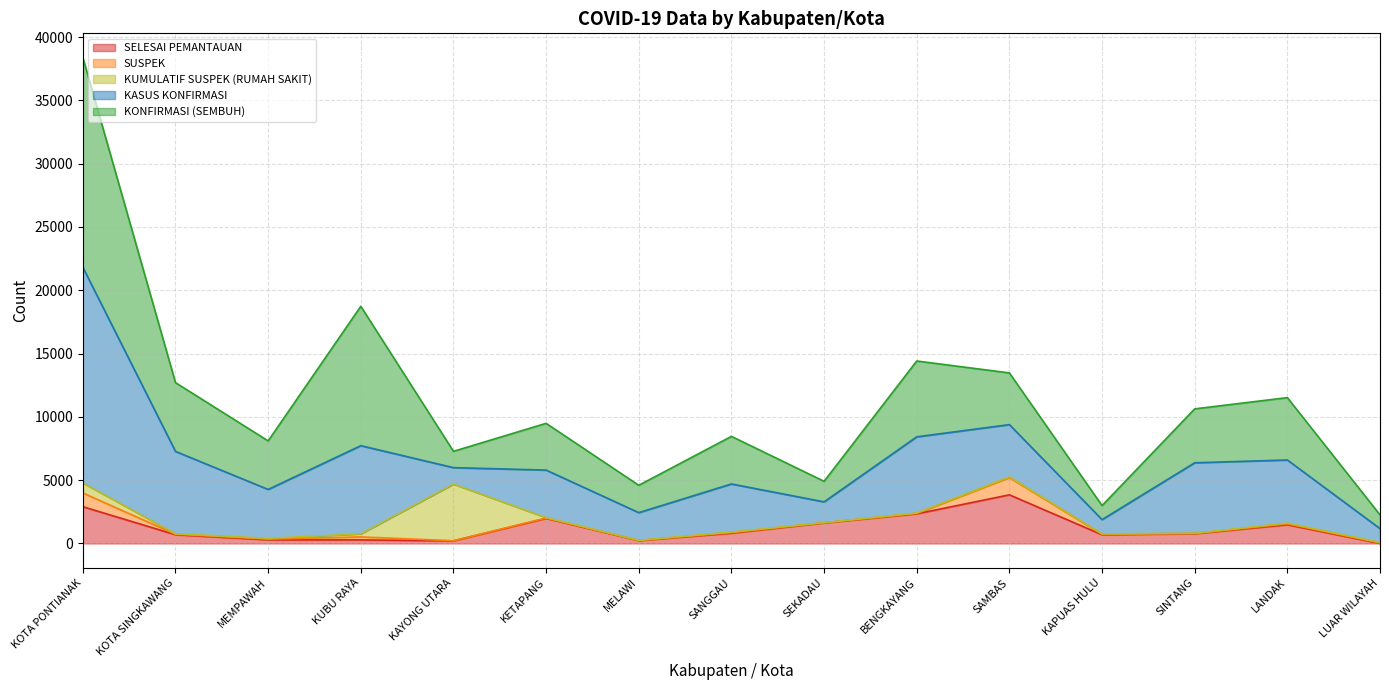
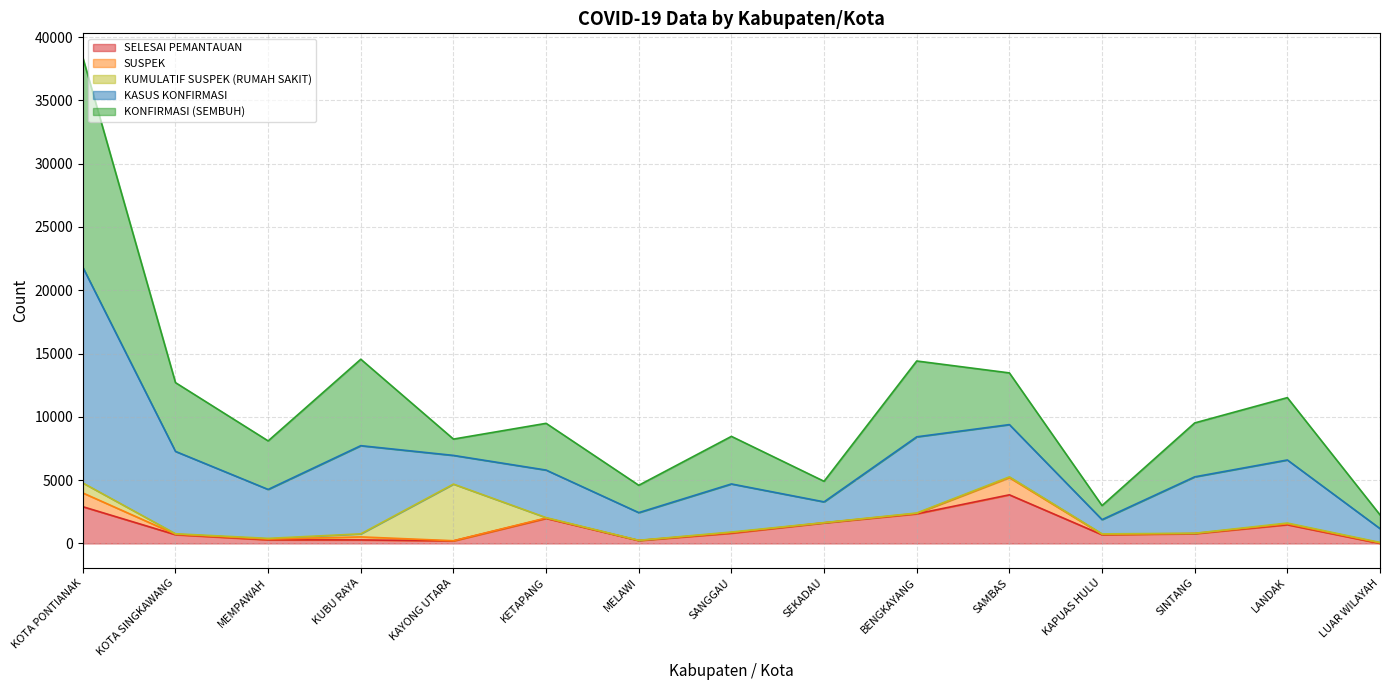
  {
    "SELESAI PEMANTAUAN": {
      "KOTA PONTIANAK": 2900,
      "KUBU RAYA": 300,
      "SAMBAS": 3800
    },
    "SUSPEK": {
      "KOTA PONTIANAK": 1100,
      "KUBU RAYA": 200
    },
    "KUMULATIF SUSPEK (RUMAH SAKIT)": {
      "KOTA PONTIANAK": 800,
      "KUBU RAYA": 200,
      "KAYONG UTARA": 4500
    },
    "KASUS KONFIRMASI": {
      "KOTA PONTIANAK": 17000,
      "KOTA SINGKAWANG": 6500,
      "MEMPAWAH": 3900,
      "KUBU RAYA": 7000,
-     "KAYONG UTARA": 1300,
+     "KAYONG UTARA": 2300,
      "KETAPANG": 3800,
      "MELAWI": 2200,
      "SANGGAU": 3800,
      "SEKADAU": 1600,
      "BENGKAYANG": 6000,
      "SAMBAS": 4100,
      "KAPUAS HULU": 1100,
-     "SINTANG": 5600,
+     "SINTANG": 4500,
      "LANDAK": 5000,
      "LUAR WILAYAH": 1100
    },
    "KONFIRMASI (SEMBUH)": {
      "KOTA PONTIANAK": 16600,
      "KOTA SINGKAWANG": 5400,
      "MEMPAWAH": 3800,
-     "KUBU RAYA": 11000,
+     "KUBU RAYA": 6800,
      "KAYONG UTARA": 1300,
      "KETAPANG": 3700,
      "MELAWI": 2200,
      "SANGGAU": 3800,
      "SEKADAU": 1600,
      "BENGKAYANG": 6000,
      "SAMBAS": 4100,
      "KAPUAS HULU": 1100,
      "SINTANG": 4300,
      "LANDAK": 4900,
      "LUAR WILAYAH": 1100
    }
  }
